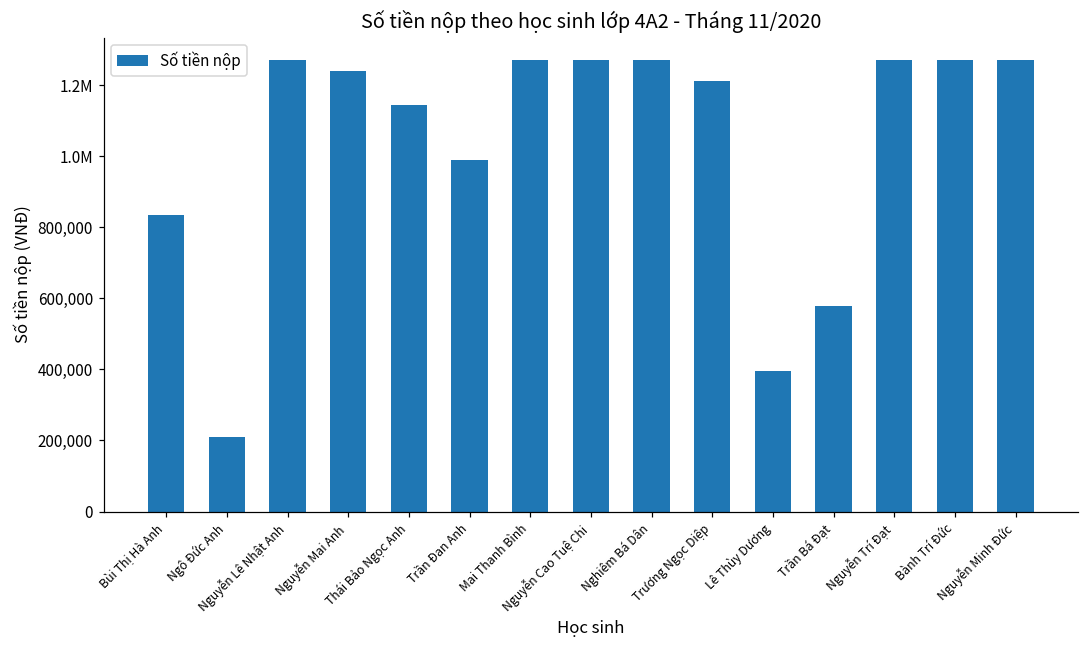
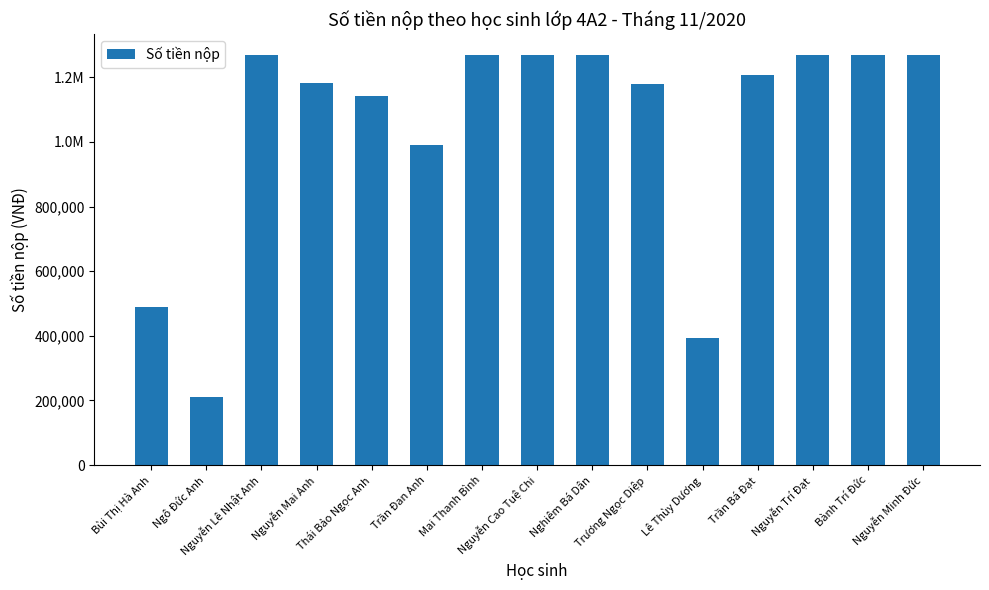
  {
-   "Bùi Thị Hà Anh": "830,000",
+   "Bùi Thị Hà Anh": "490,000",
    "Ngô Đức Anh": "210,000",
    "Nguyễn Lê Nhật Anh": "1,270,000",
-   "Nguyễn Mai Anh": "1,240,000",
+   "Nguyễn Mai Anh": "1,180,000",
    "Thái Bảo Ngọc Anh": "1,140,000",
    "Trần Đan Anh": "990,000",
    "Mai Thanh Bình": "1,270,000",
    "Nguyễn Cao Tuệ Chi": "1,270,000",
    "Nghiêm Bá Dân": "1,270,000",
-   "Trương Ngọc Diệp": "1,210,000",
+   "Trương Ngọc Diệp": "1,180,000",
    "Lê Thùy Dương": "390,000",
-   "Trần Bá Đạt": "580,000",
+   "Trần Bá Đạt": "1,210,000",
    "Nguyễn Trí Đạt": "1,270,000",
    "Bành Trí Đức": "1,270,000",
    "Nguyễn Minh Đức": "1,270,000"
  }
